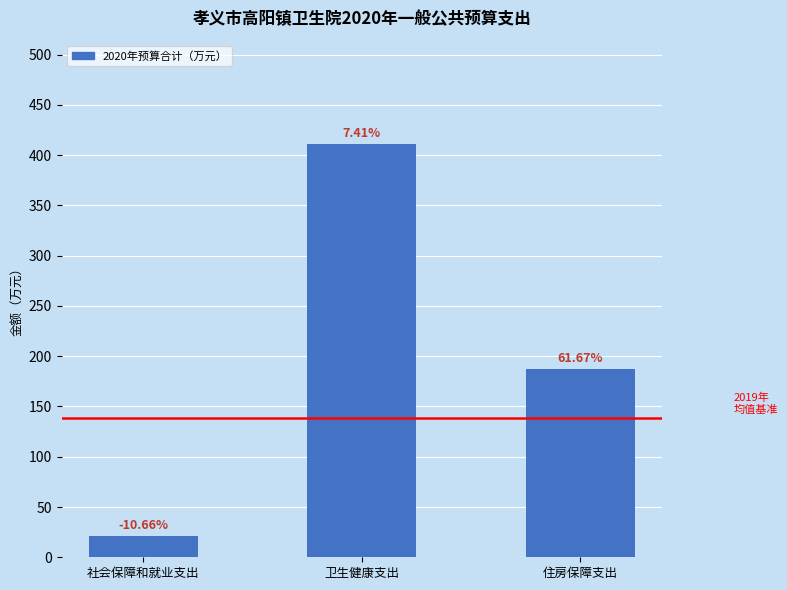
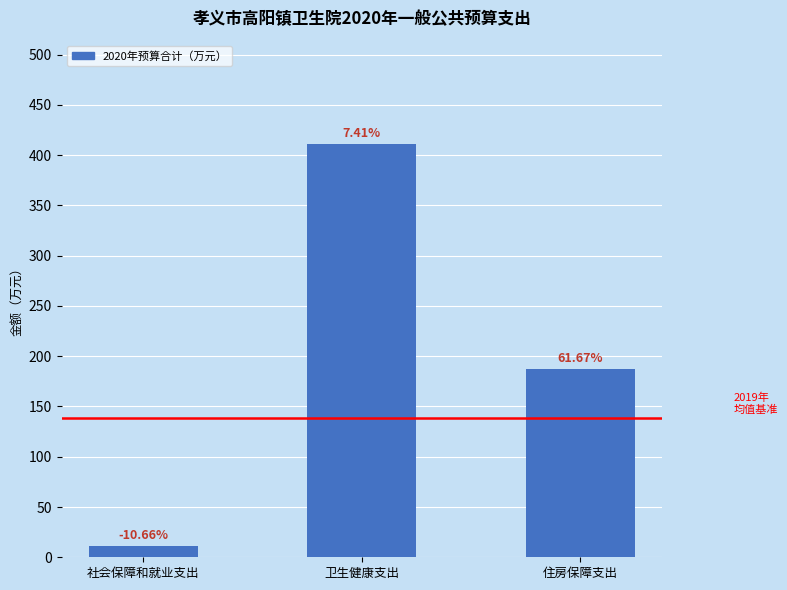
  {
-   "社会保障和就业支出": 21
+   "社会保障和就业支出": 11
  }
